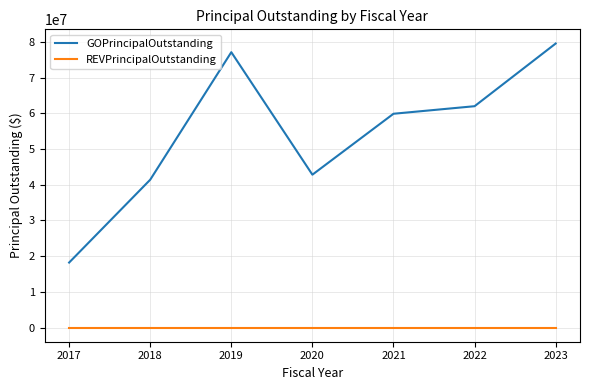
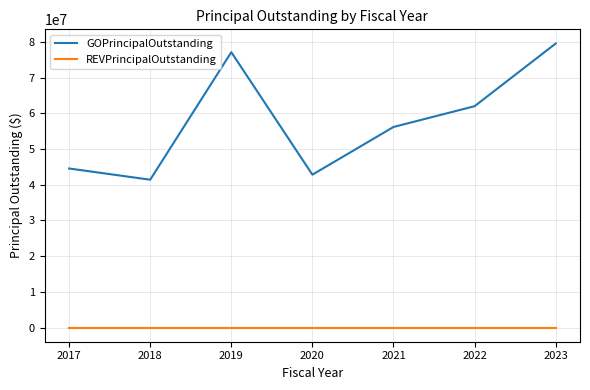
  {
    "GOPrincipalOutstanding": {
-     "2017": 18000000,
+     "2017": 45000000,
      "2018": 41000000,
      "2019": 77000000,
      "2020": 43000000,
-     "2021": 60000000,
+     "2021": 56000000,
      "2022": 62000000,
      "2023": 80000000
    },
    "REVPrincipalOutstanding": {
      "2017": 0,
      "2018": 0,
      "2019": 0,
      "2020": 0,
      "2021": 0,
      "2022": 0,
      "2023": 0
    }
  }
